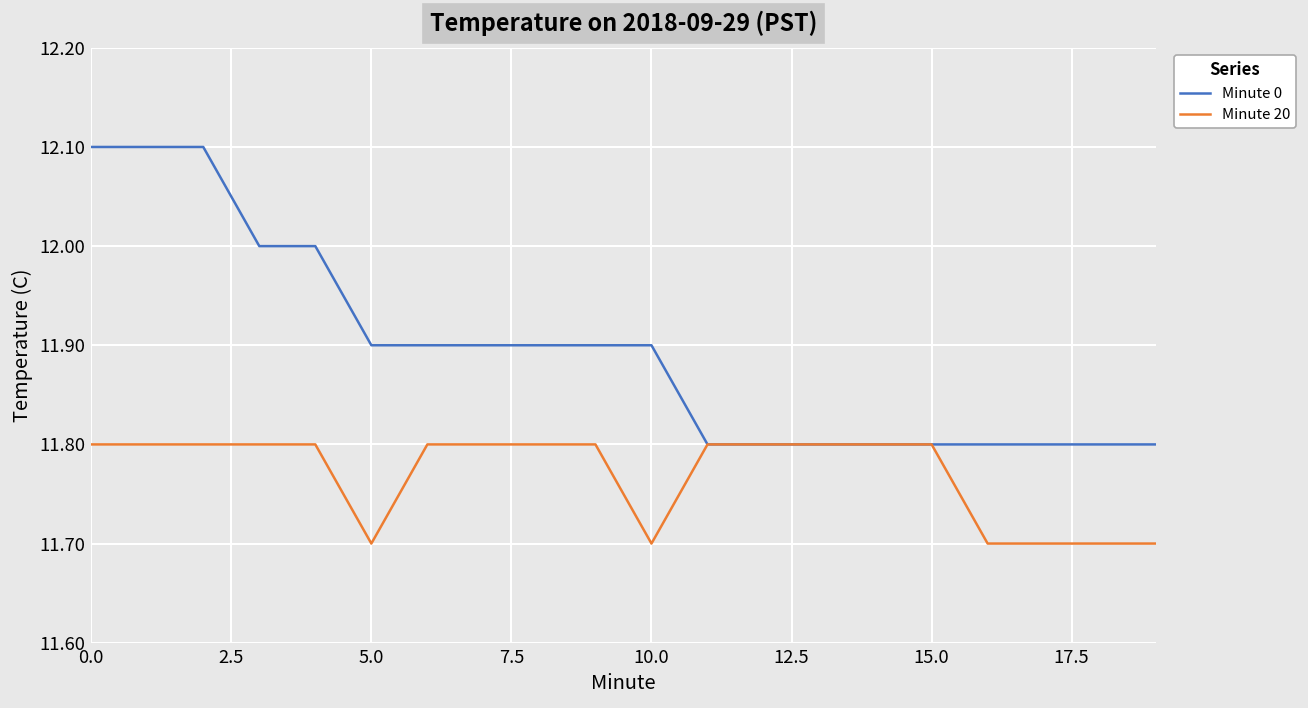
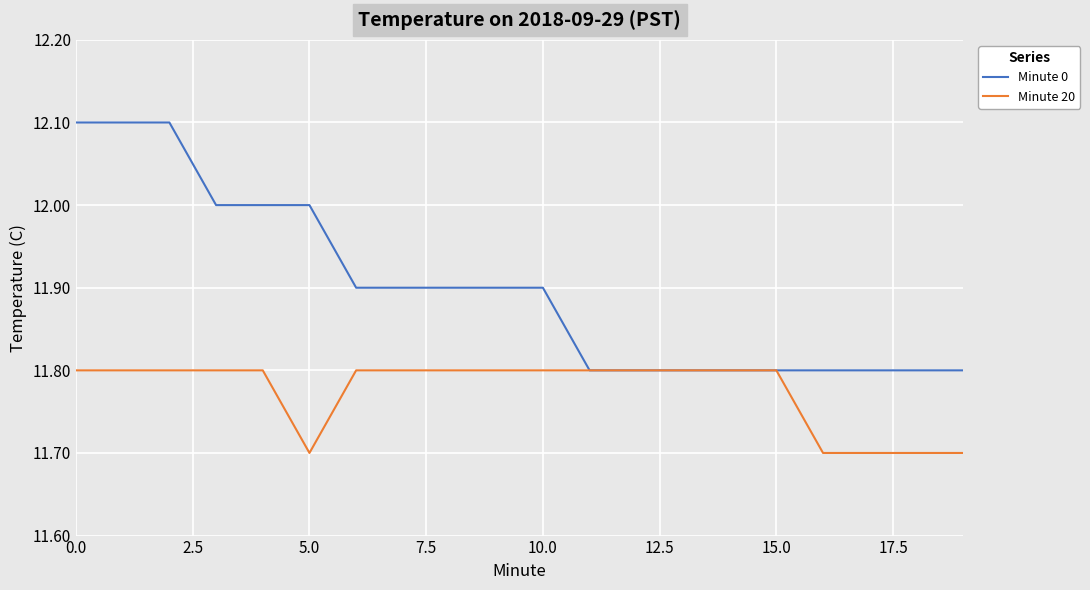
  {
    "Minute 0": {
      "0.0": 12.1,
-     "5.0": 11.9,
+     "5.0": 12.0,
      "10.0": 11.9
    },
    "Minute 20": {
      "0.0": 11.8,
      "5.0": 11.7,
-     "10.0": 11.7
+     "10.0": 11.8
    }
  }
